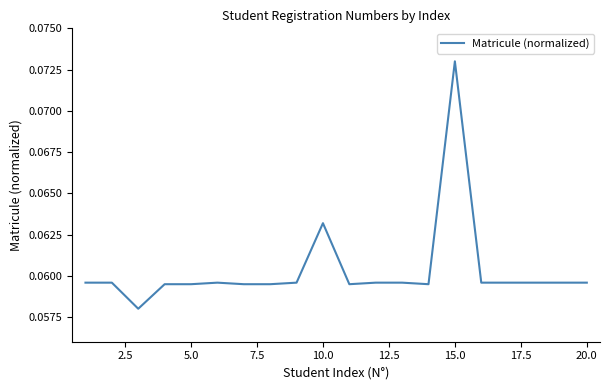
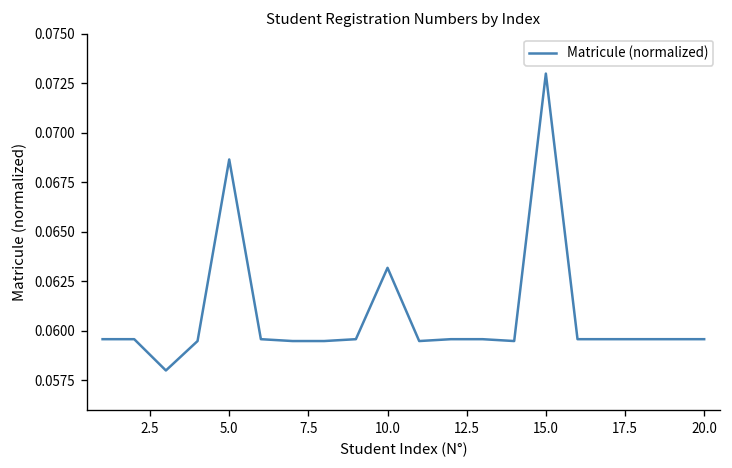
  {
-   "5.0": 0.0595,
+   "5.0": 0.0687,
    "10.0": 0.0632,
    "15.0": 0.0730,
    "20.0": 0.0596
  }
